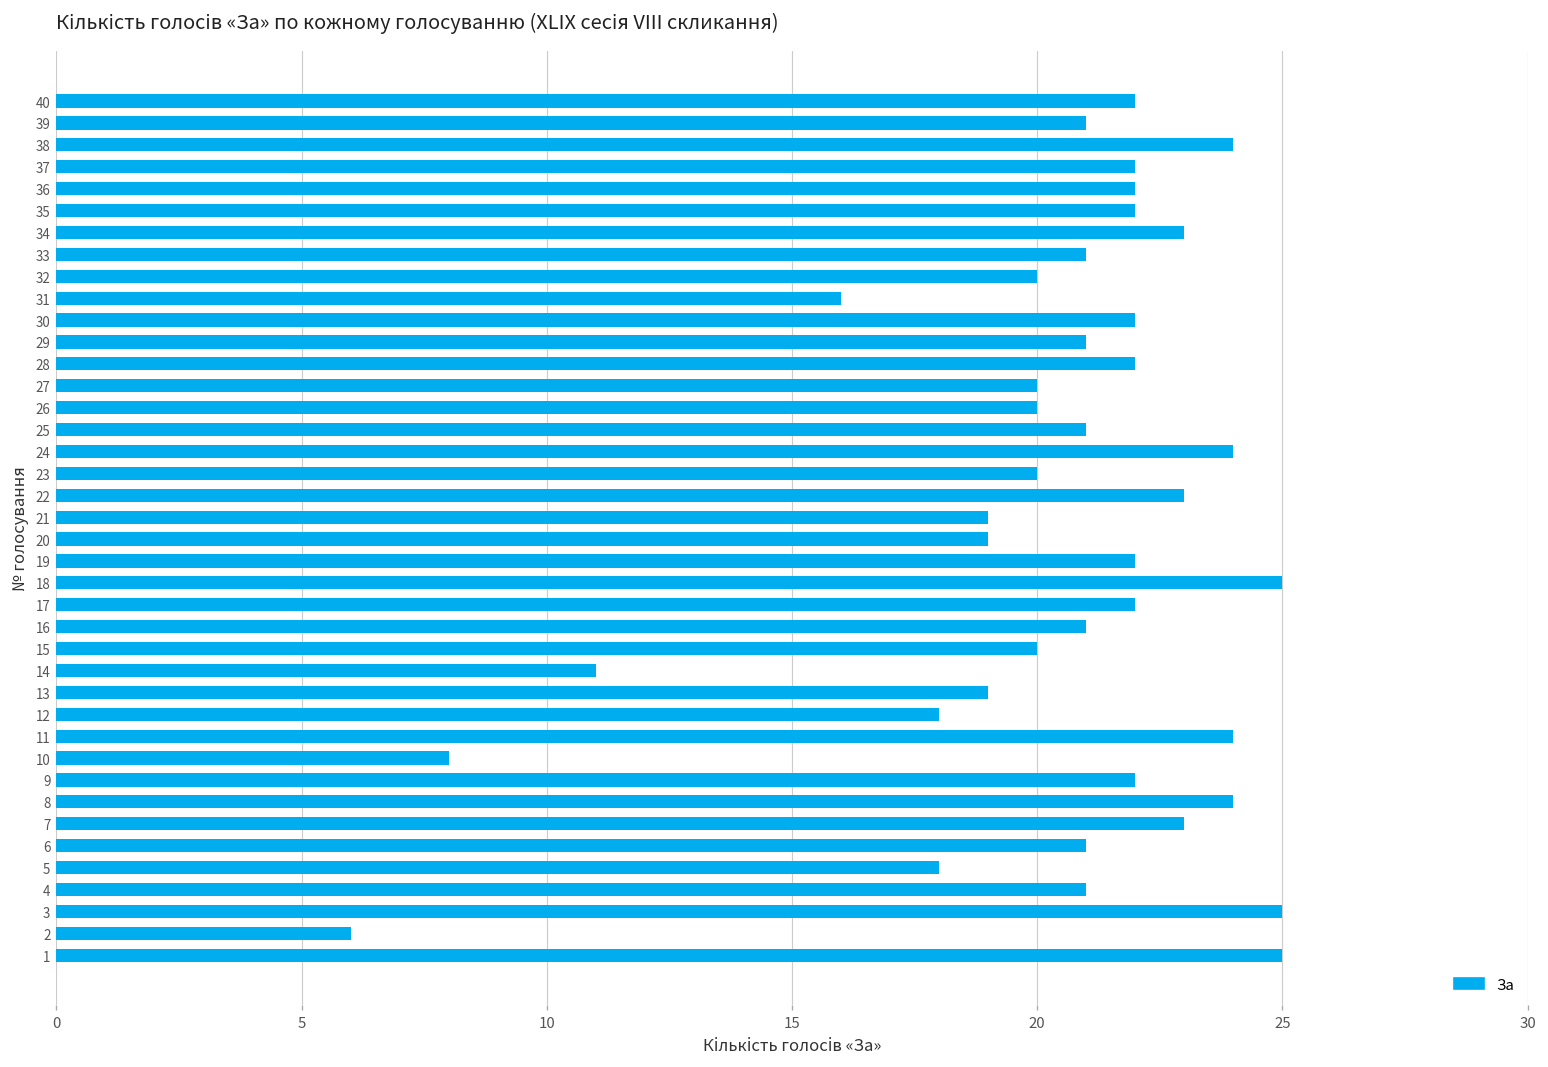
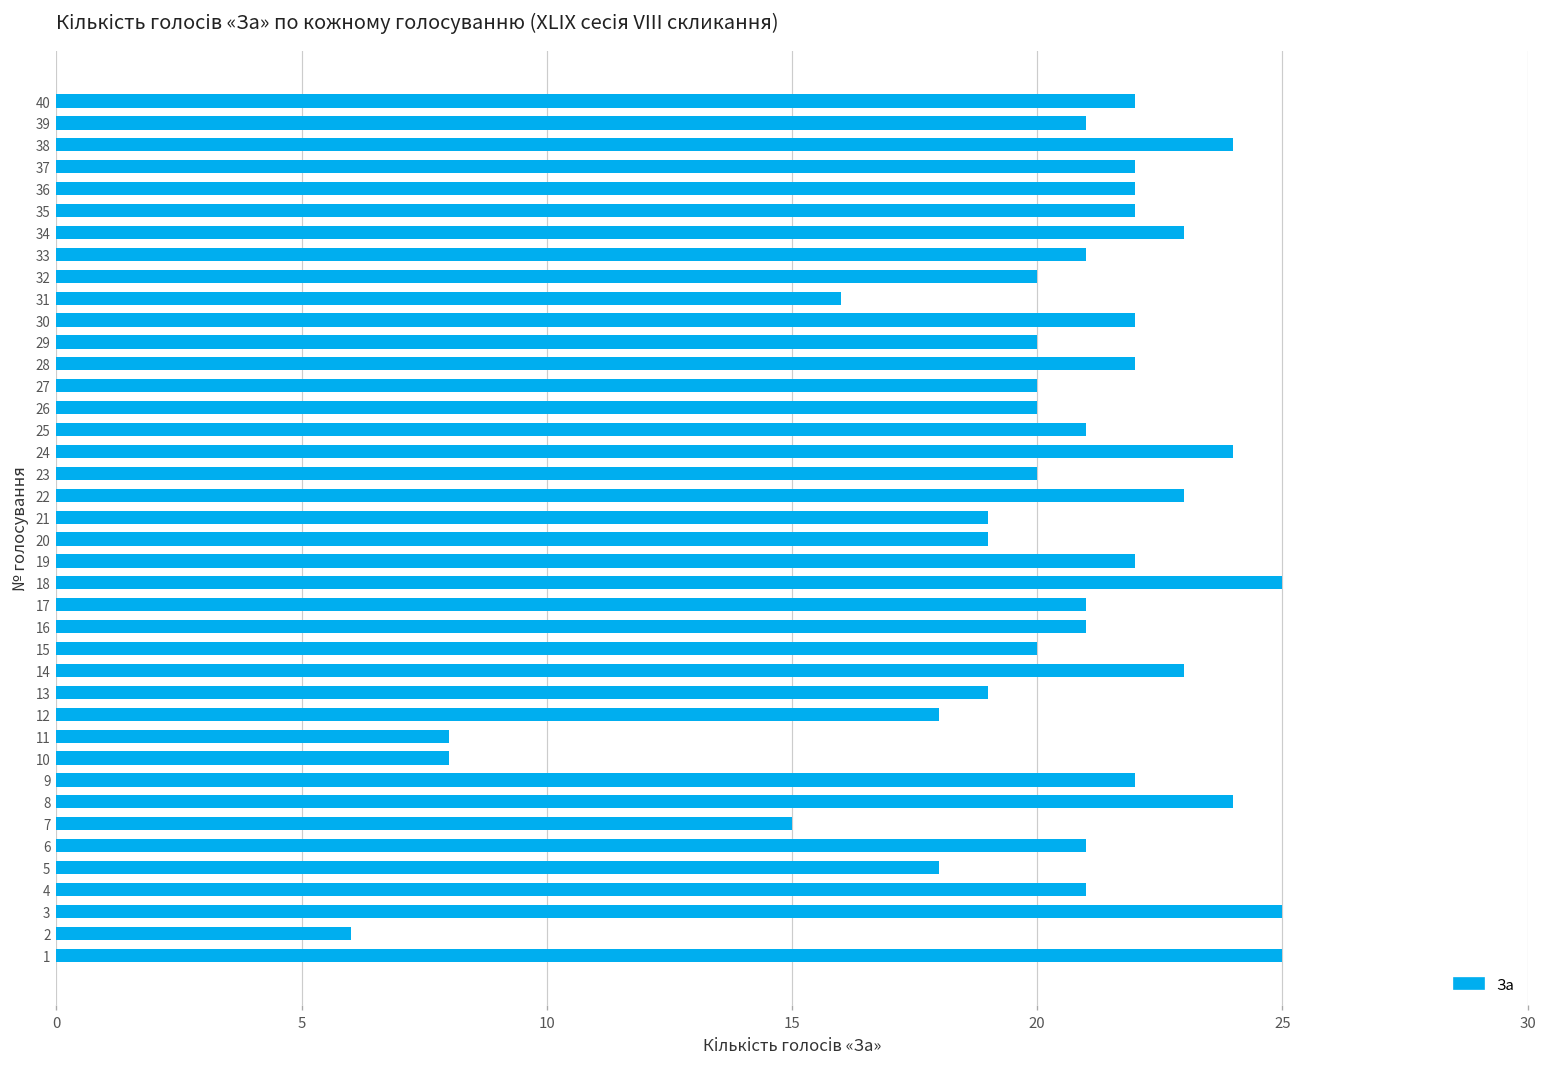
  {
    "40": 22,
    "39": 21,
    "38": 24,
    "37": 22,
    "36": 22,
    "35": 22,
    "34": 23,
    "33": 21,
    "32": 20,
    "31": 16,
    "30": 22,
-   "29": 21,
+   "29": 20,
    "28": 22,
    "27": 20,
    "26": 20,
    "25": 21,
    "24": 24,
    "23": 20,
    "22": 23,
    "21": 19,
    "20": 19,
    "19": 22,
    "18": 25,
-   "17": 22,
+   "17": 21,
    "16": 21,
    "15": 20,
-   "14": 11,
+   "14": 23,
    "13": 19,
    "12": 18,
-   "11": 24,
+   "11": 8,
    "10": 8,
    "9": 22,
    "8": 24,
-   "7": 23,
+   "7": 15,
    "6": 21,
    "5": 18,
    "4": 21,
    "3": 25,
    "2": 6,
    "1": 25
  }
